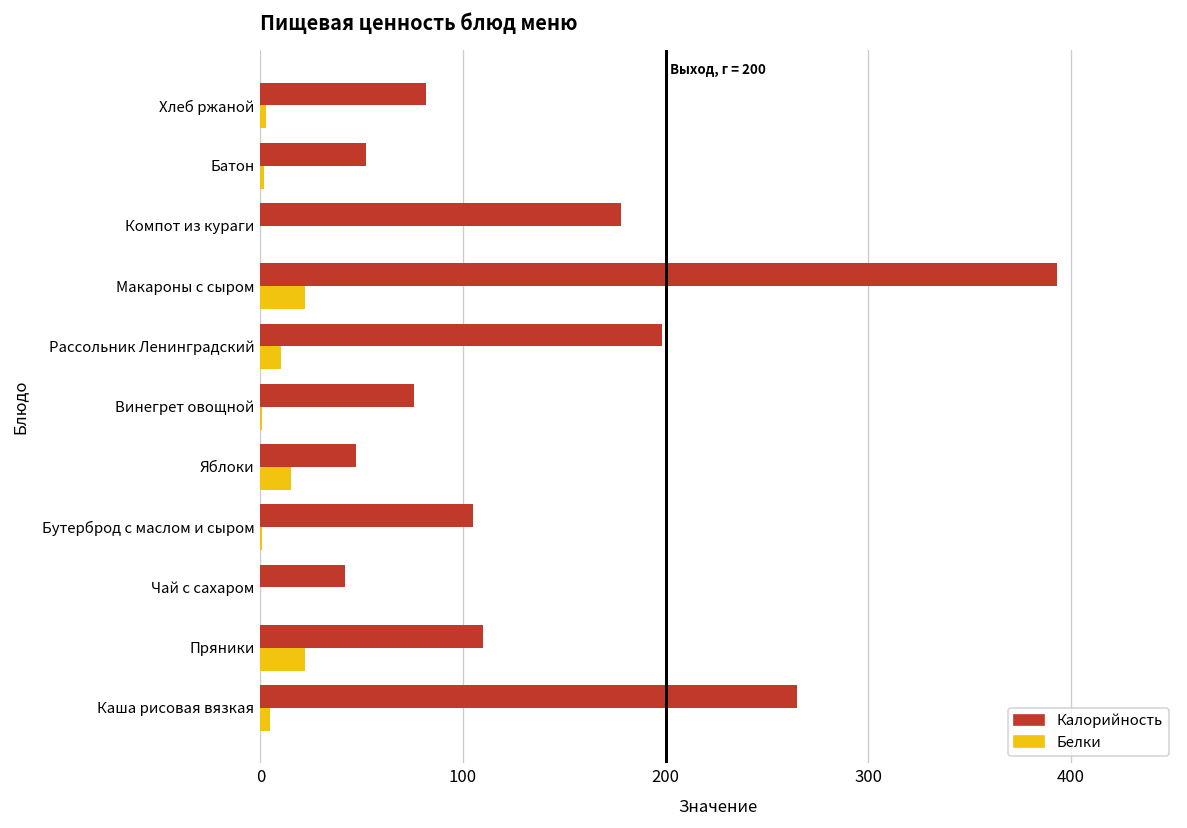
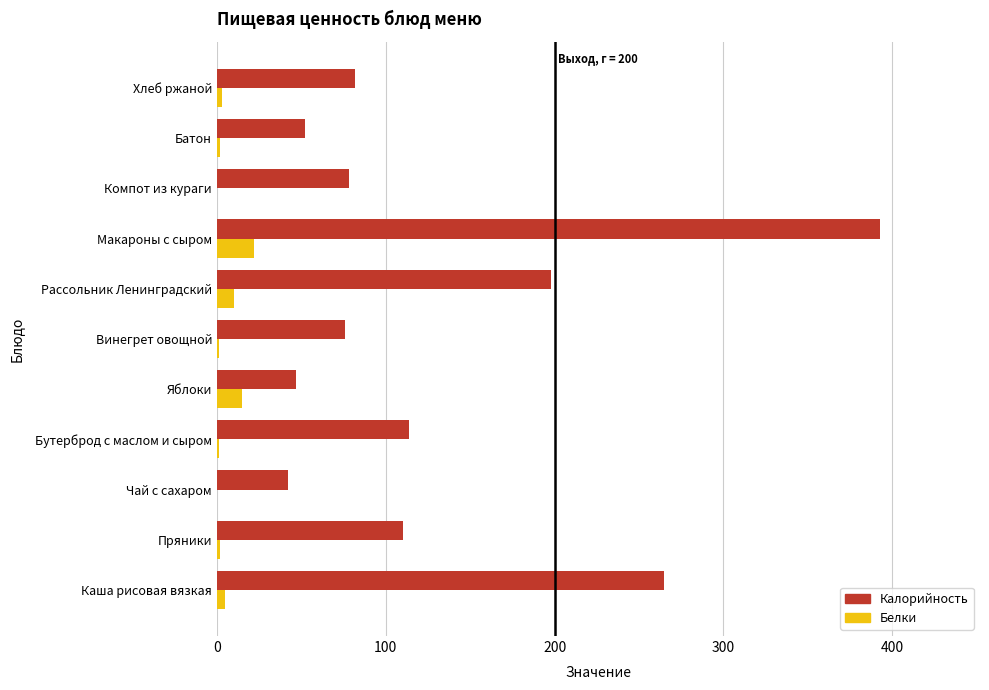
  {
    "Калорийность": {
      "Хлеб ржаной": 82,
      "Батон": 52,
-     "Компот из кураги": 178,
+     "Компот из кураги": 78,
      "Макароны с сыром": 393,
      "Рассольник Ленинградский": 198,
      "Винегрет овощной": 76,
      "Яблоки": 47,
-     "Бутерброд с маслом и сыром": 105,
+     "Бутерброд с маслом и сыром": 114,
      "Чай с сахаром": 42,
      "Пряники": 110,
      "Каша рисовая вязкая": 265
    },
    "Белки": {
      "Хлеб ржаной": 3,
      "Батон": 2,
      "Компот из кураги": 0,
      "Макароны с сыром": 22,
      "Рассольник Ленинградский": 10,
      "Яблоки": 15,
      "Чай с сахаром": 0,
-     "Пряники": 22,
+     "Пряники": 2,
      "Каша рисовая вязкая": 5
    }
  }
